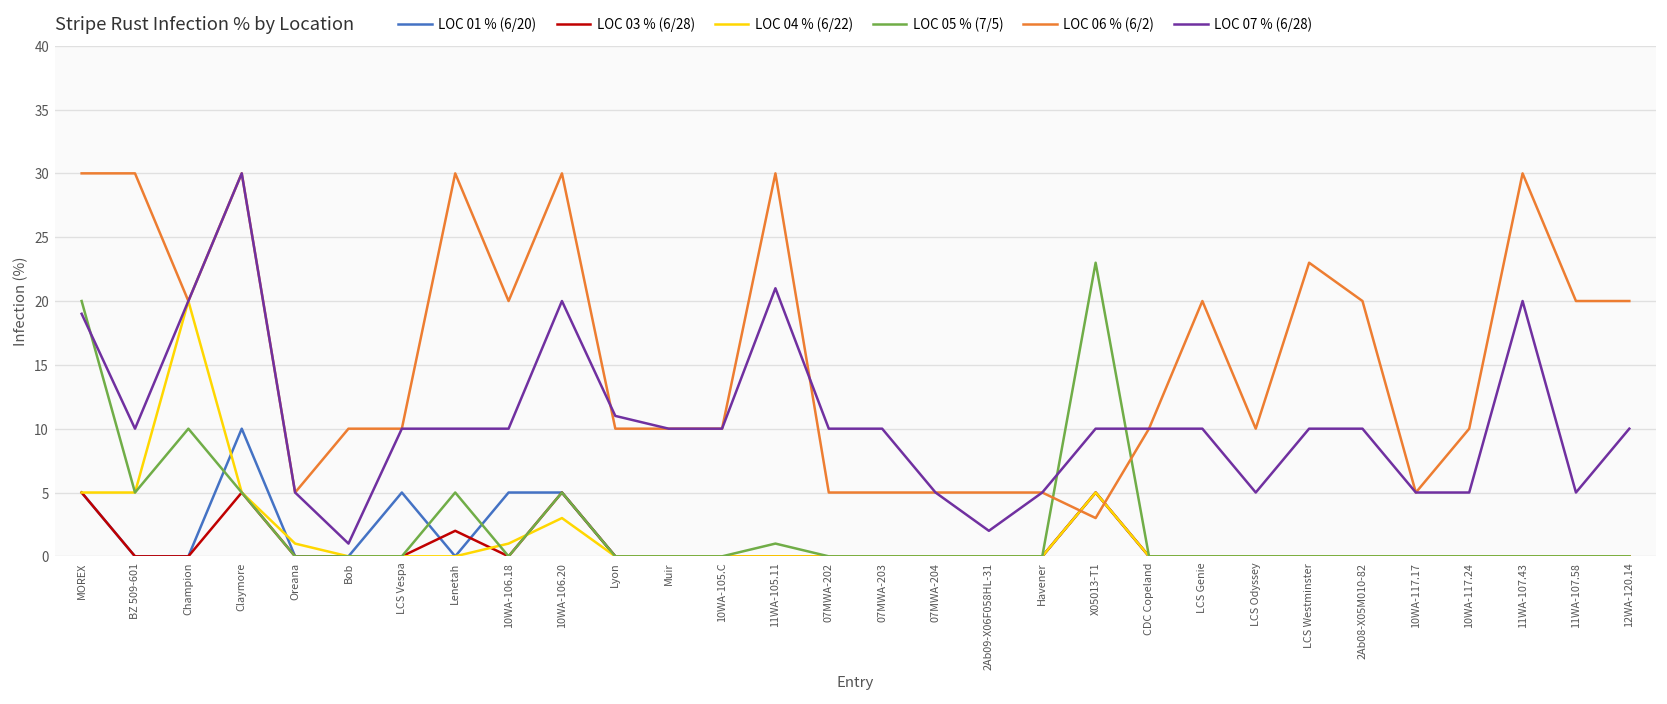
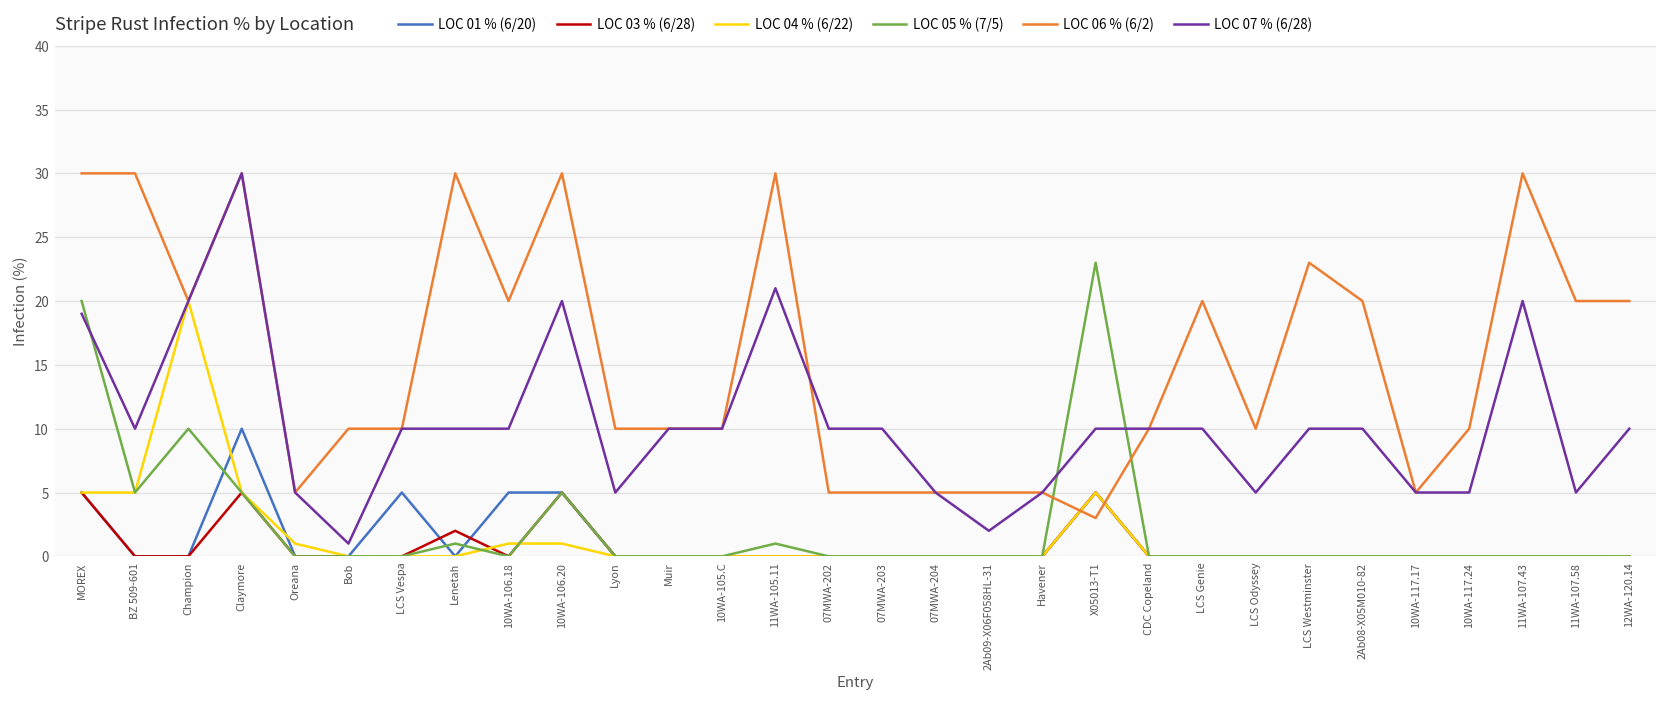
  {
    "LOC 01 % (6/20)": {
      "Claymore": 10,
      "LCS Vespa": 5,
      "10WA-106.18": 5
    },
    "LOC 03 % (6/28)": {
      "Lenetah": 2
    },
    "LOC 04 % (6/22)": {
      "Oreana": 1,
      "10WA-106.18": 1,
-     "10WA-106.20": 3
+     "10WA-106.20": 1
    },
    "LOC 05 % (7/5)": {
      "MOREX": 20,
      "Champion": 10,
-     "Lenetah": 5,
+     "Lenetah": 1,
      "11WA-105.11": 1,
      "X05013-T1": 23
    },
    "LOC 06 % (6/2)": {
      "MOREX": 30,
      "BZ 509-601": 30,
      "Bob": 10,
      "Lenetah": 30,
      "10WA-106.18": 20,
      "10WA-106.20": 30,
      "Lyon": 10,
      "11WA-105.11": 30,
      "07MWA-202": 5,
      "07MWA-203": 5,
      "2Ab09-X06F058HL-31": 5,
      "X05013-T1": 3,
      "LCS Genie": 20,
      "LCS Odyssey": 10,
      "LCS Westminster": 23,
      "2Ab08-X05M010-82": 20,
      "10WA-117.24": 10,
      "11WA-107.43": 30,
      "11WA-107.58": 20,
      "12WA-120.14": 20
    },
    "LOC 07 % (6/28)": {
      "MOREX": 19,
      "BZ 509-601": 10,
      "Bob": 1,
      "Lenetah": 10,
      "10WA-106.18": 10,
      "10WA-106.20": 20,
-     "Lyon": 11,
+     "Lyon": 5,
      "11WA-105.11": 21,
      "07MWA-202": 10,
      "07MWA-203": 10,
      "2Ab09-X06F058HL-31": 2,
      "X05013-T1": 10,
      "LCS Genie": 10,
      "LCS Odyssey": 5,
      "LCS Westminster": 10,
      "2Ab08-X05M010-82": 10,
      "10WA-117.24": 5,
      "11WA-107.43": 20,
      "11WA-107.58": 5,
      "12WA-120.14": 10
    }
  }
